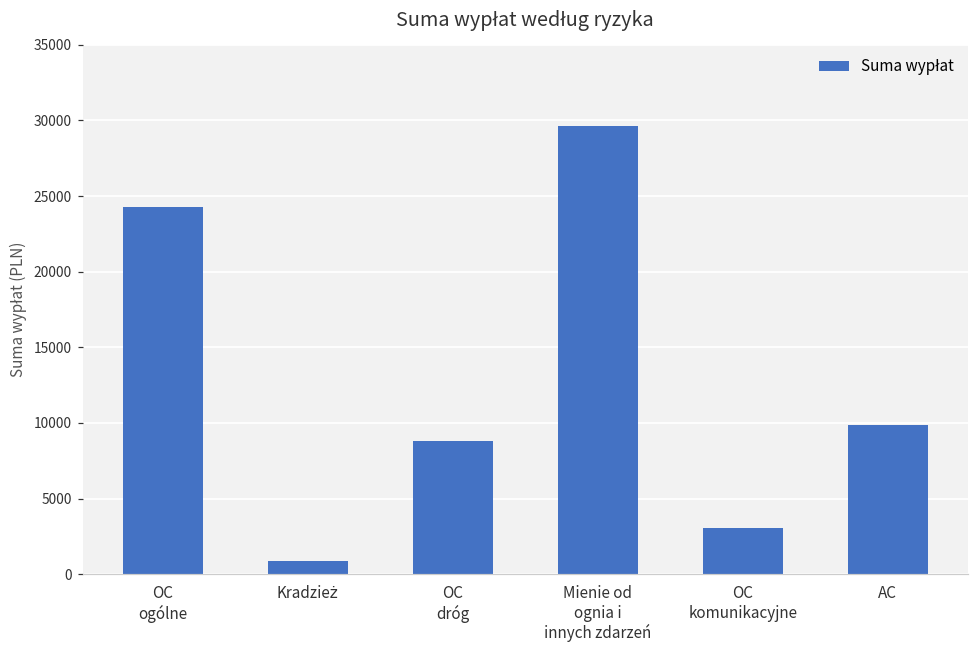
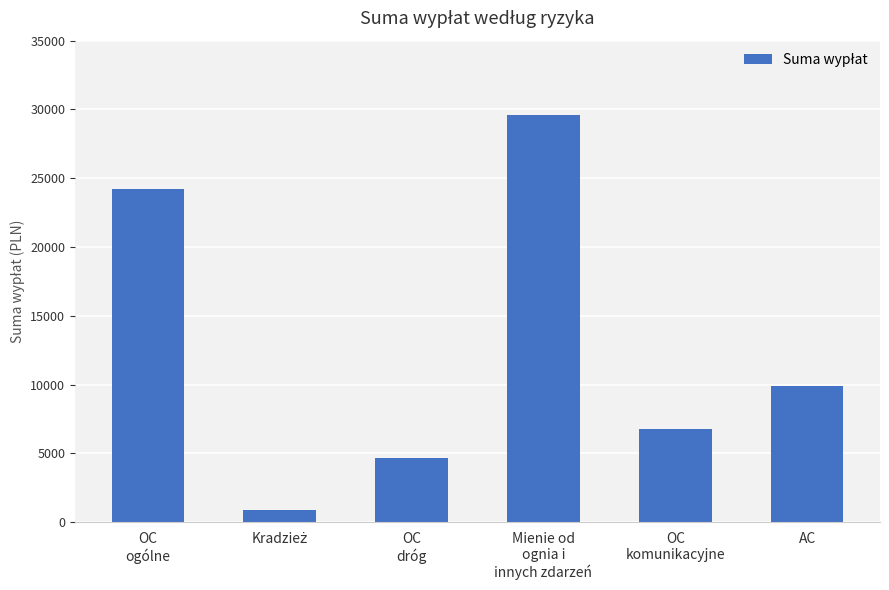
  {
    "OC ogólne": 24200,
    "Kradzież": 800,
-   "OC dróg": 8800,
+   "OC dróg": 4700,
    "Mienie od ognia i innych zdarzeń": 29600,
-   "OC komunikacyjne": 3000,
+   "OC komunikacyjne": 6800,
    "AC": 9900
  }
